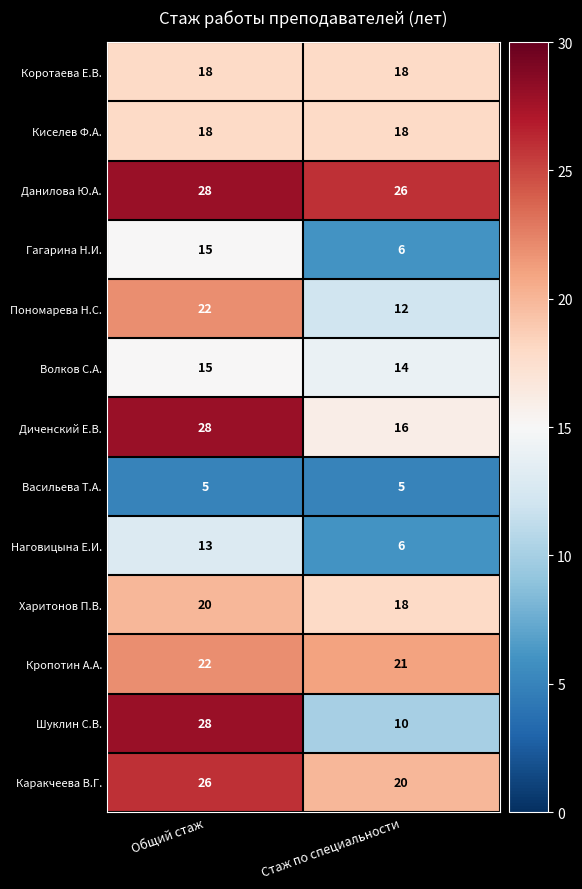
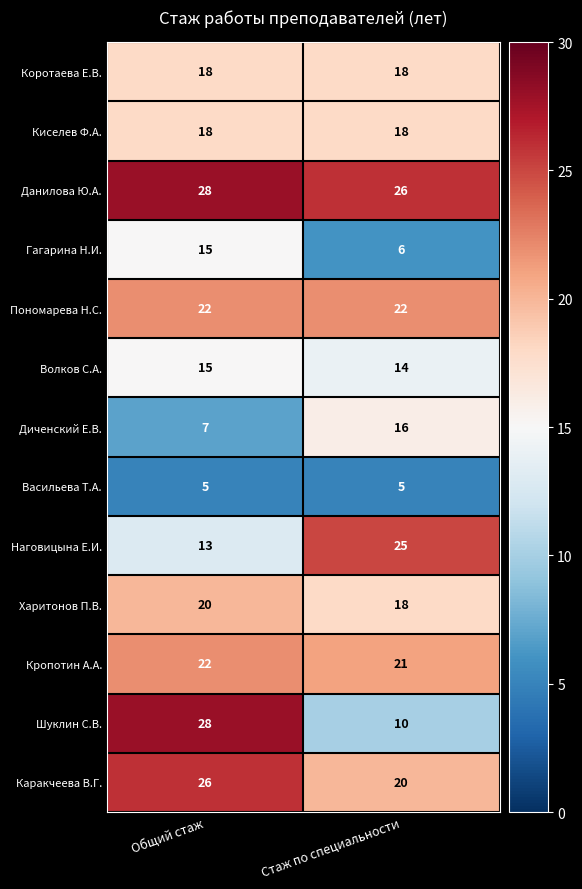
  {
    "Коротаева Е.В.": {
      "Общий стаж": 18,
      "Стаж по специальности": 18
    },
    "Киселев Ф.А.": {
      "Общий стаж": 18,
      "Стаж по специальности": 18
    },
    "Данилова Ю.А.": {
      "Общий стаж": 28,
      "Стаж по специальности": 26
    },
    "Гагарина Н.И.": {
      "Общий стаж": 15,
      "Стаж по специальности": 6
    },
    "Пономарева Н.С.": {
      "Общий стаж": 22,
-     "Стаж по специальности": 12
+     "Стаж по специальности": 22
    },
    "Волков С.А.": {
      "Общий стаж": 15,
      "Стаж по специальности": 14
    },
    "Диченский Е.В.": {
-     "Общий стаж": 28,
+     "Общий стаж": 7,
      "Стаж по специальности": 16
    },
    "Васильева Т.А.": {
      "Общий стаж": 5,
      "Стаж по специальности": 5
    },
    "Наговицына Е.И.": {
      "Общий стаж": 13,
-     "Стаж по специальности": 6
+     "Стаж по специальности": 25
    },
    "Харитонов П.В.": {
      "Общий стаж": 20,
      "Стаж по специальности": 18
    },
    "Кропотин А.А.": {
      "Общий стаж": 22,
      "Стаж по специальности": 21
    },
    "Шуклин С.В.": {
      "Общий стаж": 28,
      "Стаж по специальности": 10
    },
    "Каракчеева В.Г.": {
      "Общий стаж": 26,
      "Стаж по специальности": 20
    }
  }
